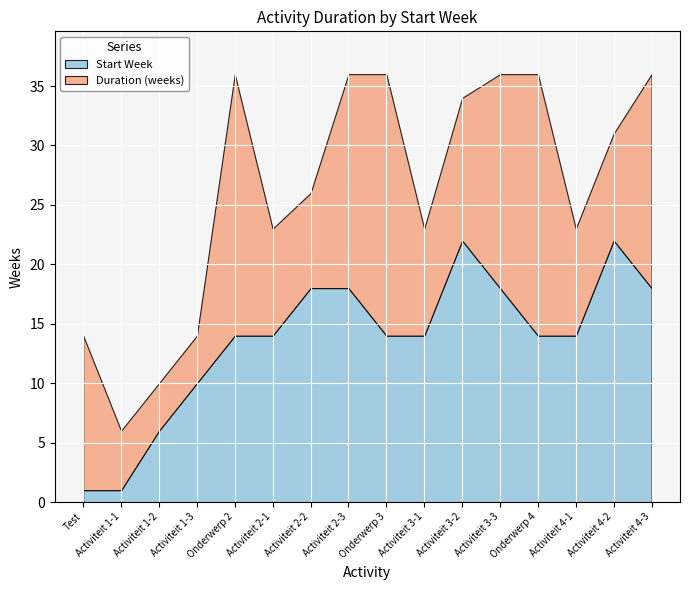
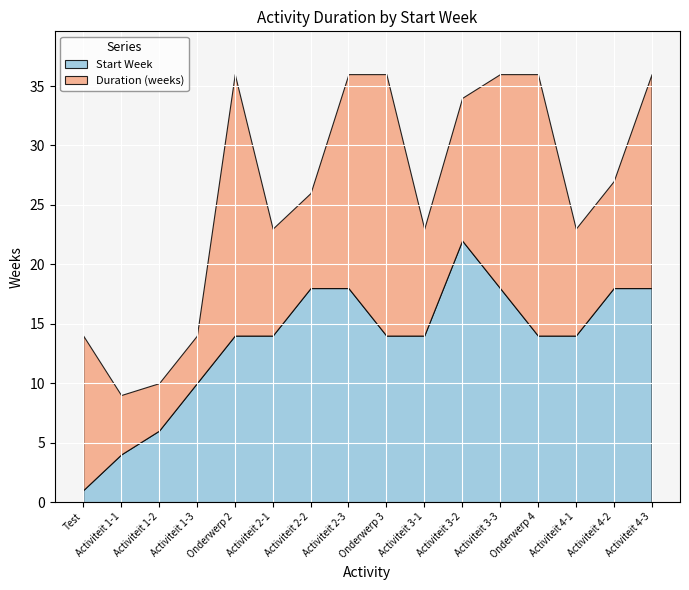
  {
    "Start Week": {
      "Test": 1,
-     "Activiteit 1-1": 1,
+     "Activiteit 1-1": 4,
      "Activiteit 1-2": 6,
      "Activiteit 1-3": 10,
      "Onderwerp 2": 14,
      "Activiteit 2-1": 14,
      "Activiteit 2-2": 18,
      "Activiteit 2-3": 18,
      "Onderwerp 3": 14,
      "Activiteit 3-1": 14,
      "Activiteit 3-2": 22,
      "Activiteit 3-3": 18,
      "Onderwerp 4": 14,
      "Activiteit 4-1": 14,
-     "Activiteit 4-2": 22,
+     "Activiteit 4-2": 18,
      "Activiteit 4-3": 18
    },
    "Duration (weeks)": {
      "Test": 13,
      "Activiteit 1-1": 5,
      "Activiteit 1-2": 4,
      "Activiteit 1-3": 4,
      "Onderwerp 2": 22,
      "Activiteit 2-1": 9,
      "Activiteit 2-2": 8,
      "Activiteit 2-3": 18,
      "Onderwerp 3": 22,
      "Activiteit 3-1": 9,
      "Activiteit 3-2": 12,
      "Activiteit 3-3": 18,
      "Onderwerp 4": 22,
      "Activiteit 4-1": 9,
      "Activiteit 4-2": 9,
      "Activiteit 4-3": 18
    }
  }
